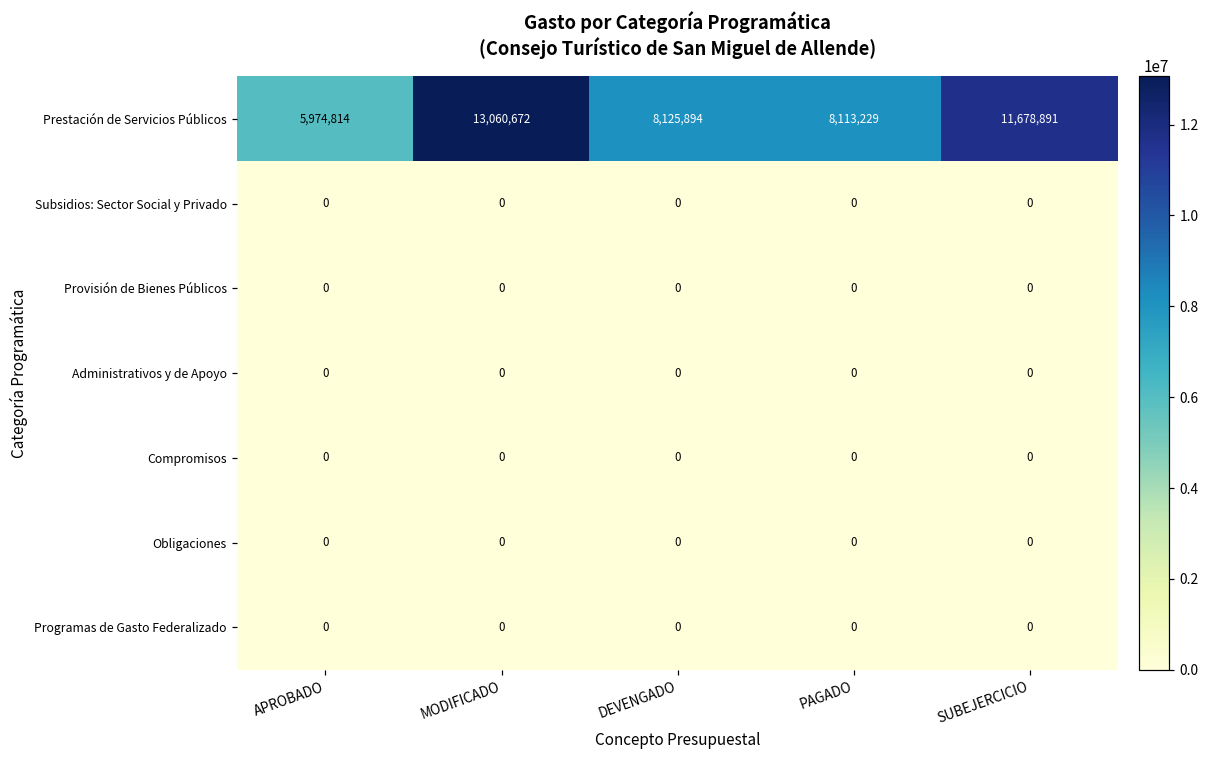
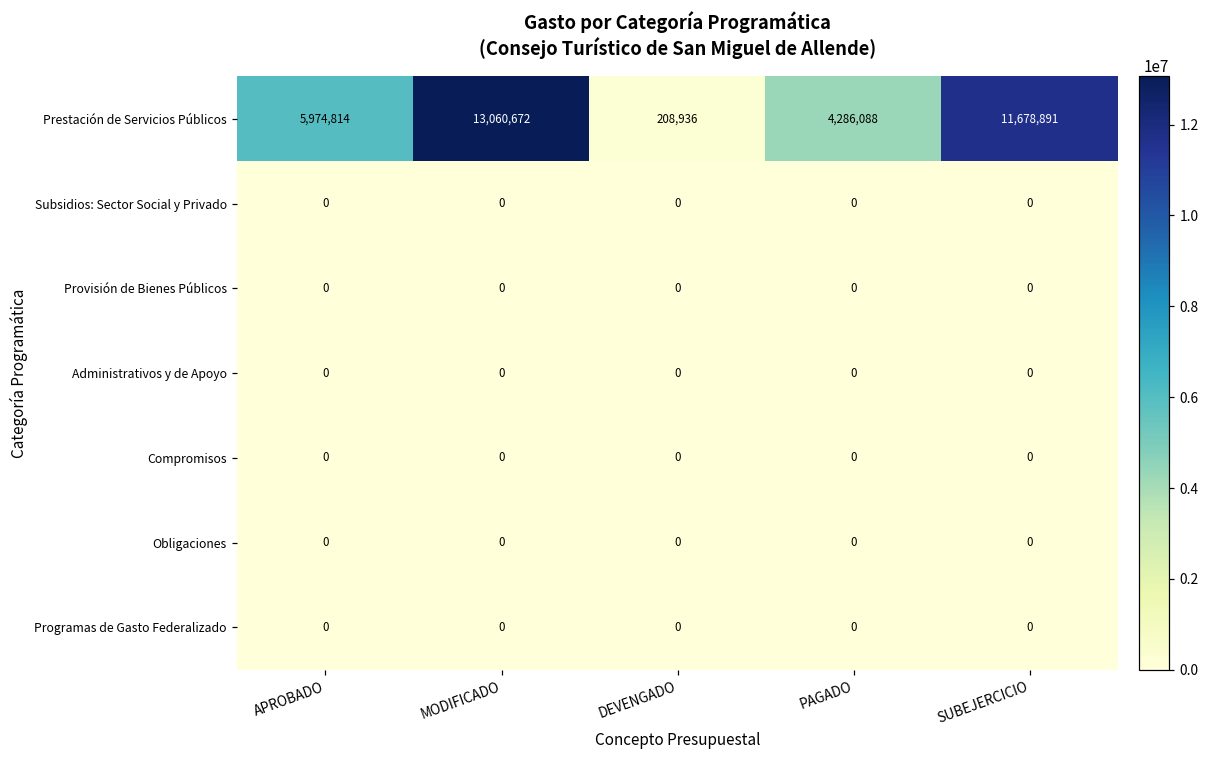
  {
    "Prestación de Servicios Públicos": {
      "APROBADO": "5,974,814",
      "MODIFICADO": "13,060,672",
-     "DEVENGADO": "8,125,894",
-     "PAGADO": "8,113,229",
+     "DEVENGADO": "208,936",
+     "PAGADO": "4,286,088",
      "SUBEJERCICIO": "11,678,891"
    },
    "Subsidios: Sector Social y Privado": {
      "APROBADO": "0",
      "MODIFICADO": "0",
      "DEVENGADO": "0",
      "PAGADO": "0",
      "SUBEJERCICIO": "0"
    },
    "Provisión de Bienes Públicos": {
      "APROBADO": "0",
      "MODIFICADO": "0",
      "DEVENGADO": "0",
      "PAGADO": "0",
      "SUBEJERCICIO": "0"
    },
    "Administrativos y de Apoyo": {
      "APROBADO": "0",
      "MODIFICADO": "0",
      "DEVENGADO": "0",
      "PAGADO": "0",
      "SUBEJERCICIO": "0"
    },
    "Compromisos": {
      "APROBADO": "0",
      "MODIFICADO": "0",
      "DEVENGADO": "0",
      "PAGADO": "0",
      "SUBEJERCICIO": "0"
    },
    "Obligaciones": {
      "APROBADO": "0",
      "MODIFICADO": "0",
      "DEVENGADO": "0",
      "PAGADO": "0",
      "SUBEJERCICIO": "0"
    },
    "Programas de Gasto Federalizado": {
      "APROBADO": "0",
      "MODIFICADO": "0",
      "DEVENGADO": "0",
      "PAGADO": "0",
      "SUBEJERCICIO": "0"
    }
  }
